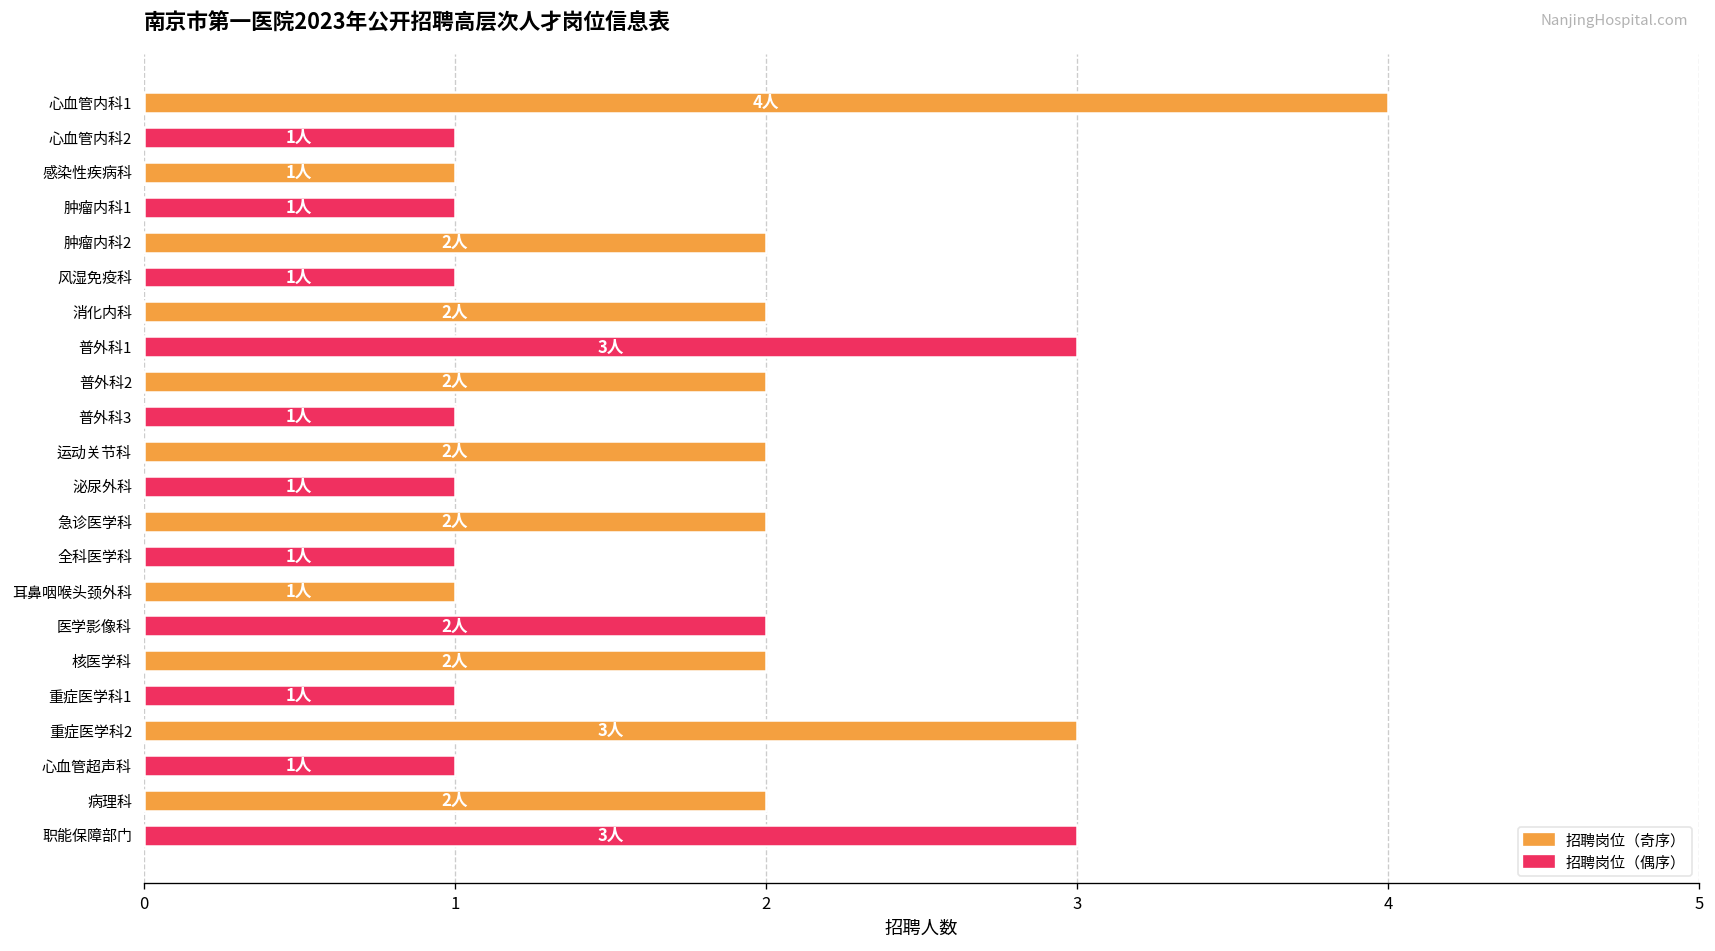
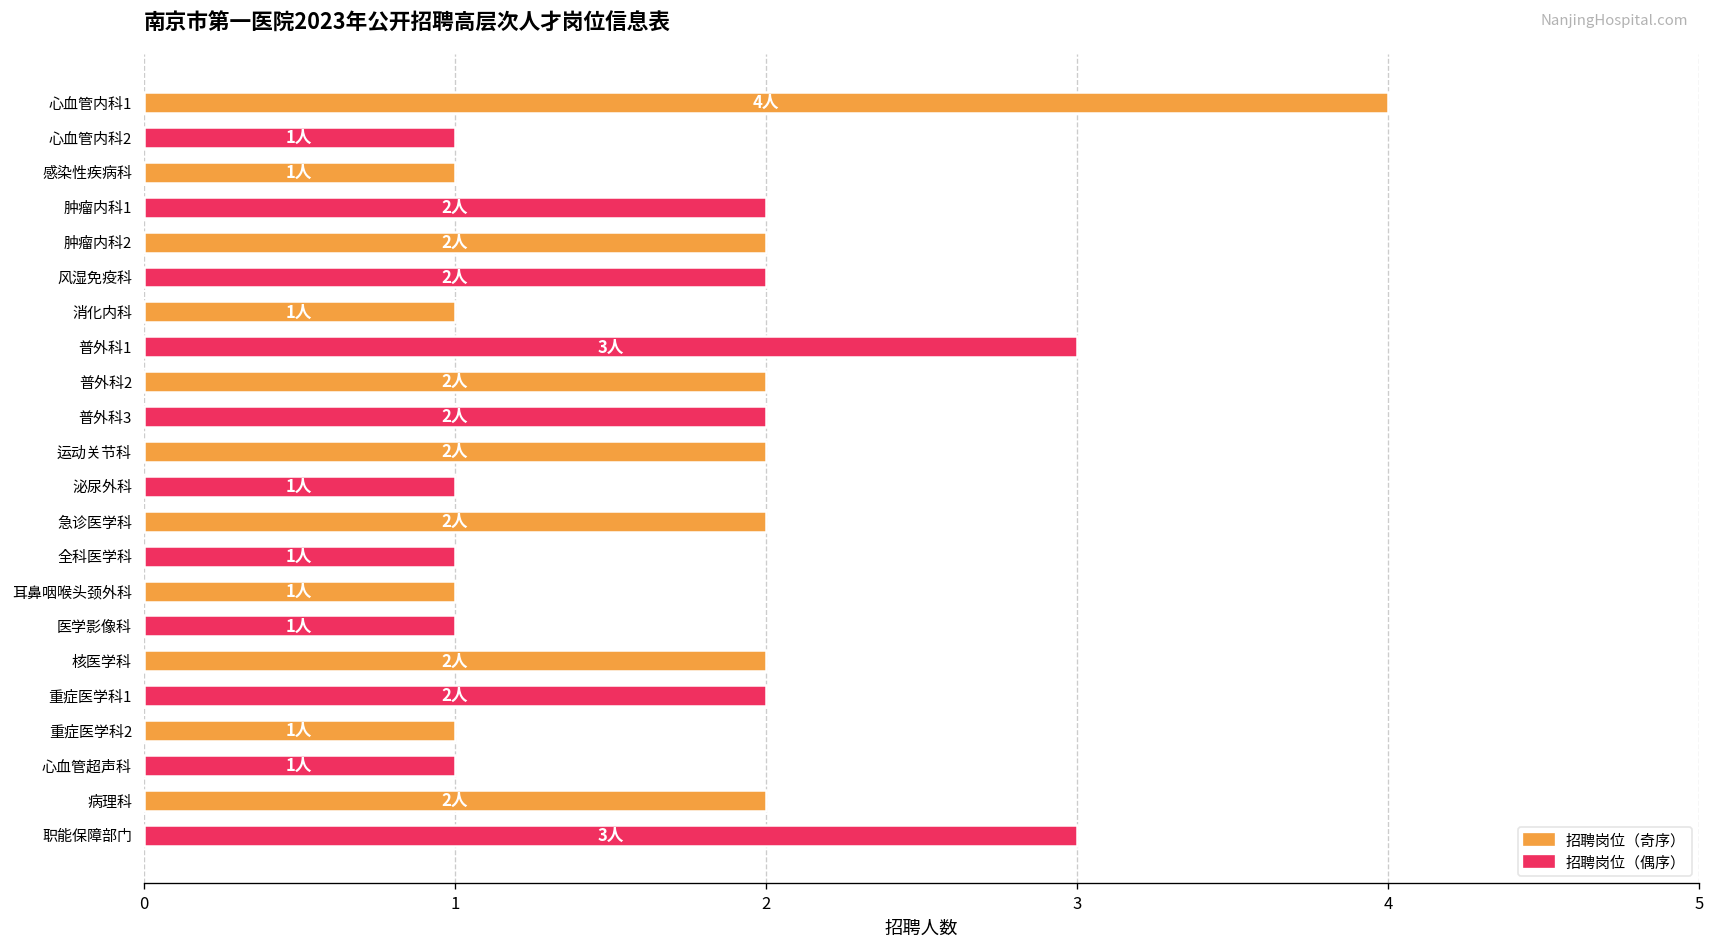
  {
    "心血管内科1": "4人",
    "心血管内科2": "1人",
    "感染性疾病科": "1人",
-   "肿瘤内科1": "1人",
+   "肿瘤内科1": "2人",
    "肿瘤内科2": "2人",
-   "风湿免疫科": "1人",
-   "消化内科": "2人",
+   "风湿免疫科": "2人",
+   "消化内科": "1人",
    "普外科1": "3人",
    "普外科2": "2人",
-   "普外科3": "1人",
+   "普外科3": "2人",
    "运动关节科": "2人",
    "泌尿外科": "1人",
    "急诊医学科": "2人",
    "全科医学科": "1人",
    "耳鼻咽喉头颈外科": "1人",
-   "医学影像科": "2人",
+   "医学影像科": "1人",
    "核医学科": "2人",
-   "重症医学科1": "1人",
-   "重症医学科2": "3人",
+   "重症医学科1": "2人",
+   "重症医学科2": "1人",
    "心血管超声科": "1人",
    "病理科": "2人",
    "职能保障部门": "3人"
  }
